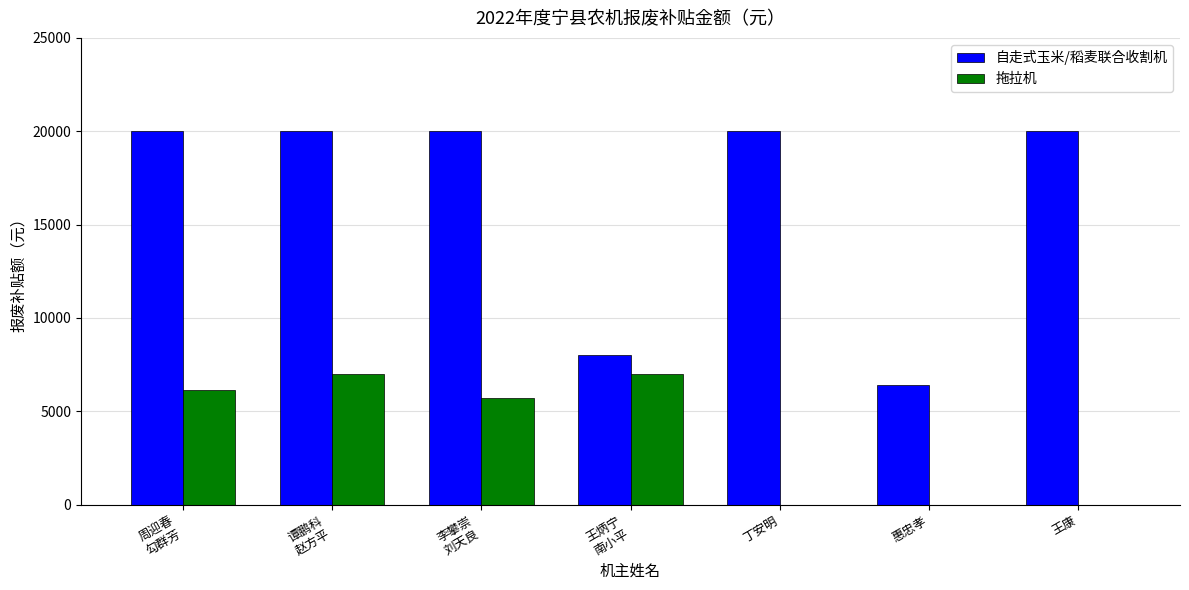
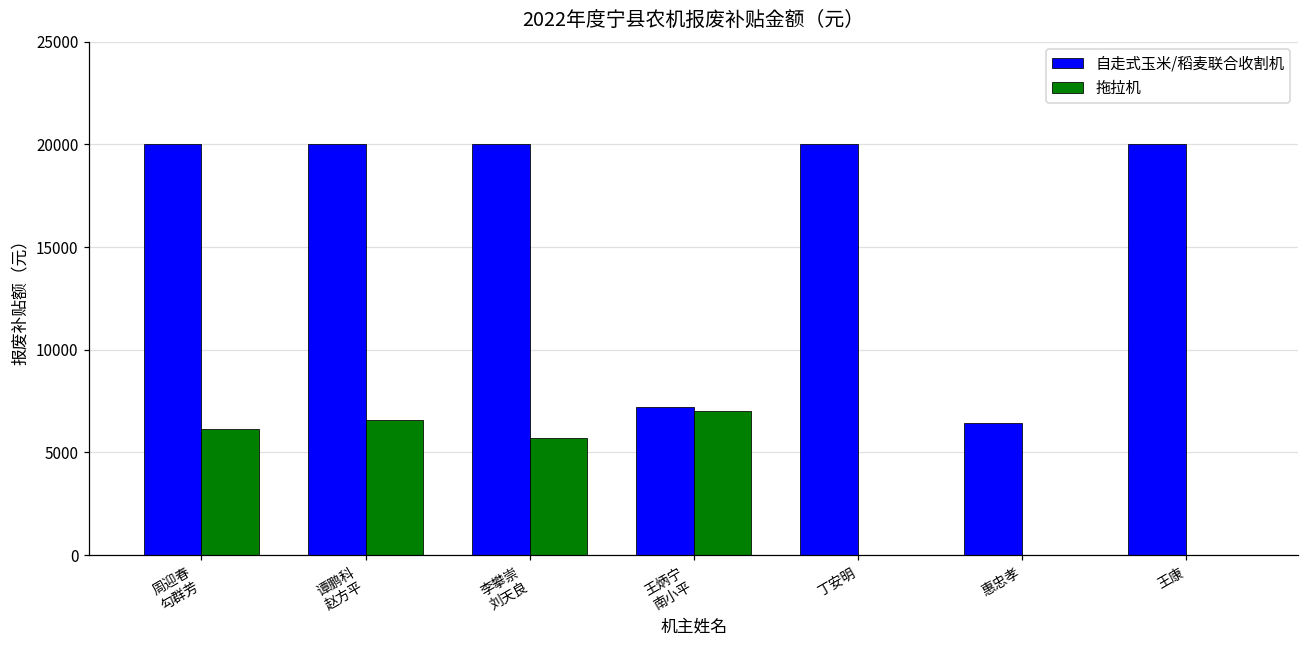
  {
    "自走式玉米/稻麦联合收割机": {
      "周迎春 勾群芳": 20000,
      "谭鹏科 赵方平": 20000,
      "李攀崇 刘天良": 20000,
-     "王炳宁 南小平": 8000,
+     "王炳宁 南小平": 7200,
      "丁安明": 20000,
      "惠忠孝": 6400,
      "王康": 20000
    },
    "拖拉机": {
      "周迎春 勾群芳": 6200,
-     "谭鹏科 赵方平": 7000,
+     "谭鹏科 赵方平": 6600,
      "李攀崇 刘天良": 5700,
      "王炳宁 南小平": 7000,
      "丁安明": 0,
      "惠忠孝": 0,
      "王康": 0
    }
  }
